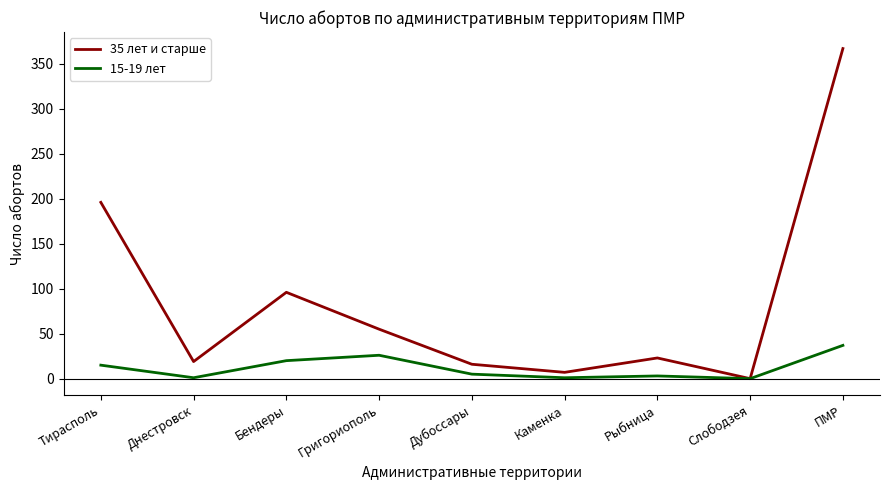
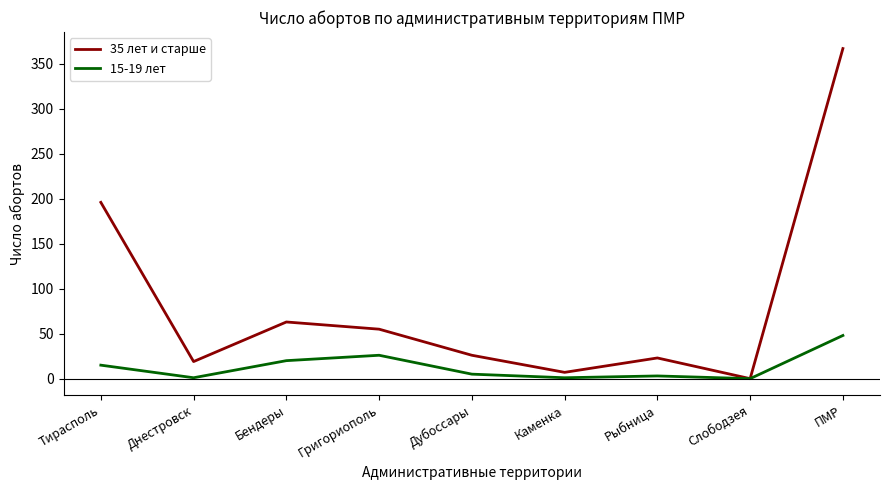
  {
    "35 лет и старше": {
      "Тирасполь": 200,
      "Днестровск": 20,
-     "Бендеры": 100,
+     "Бендеры": 60,
      "Григориополь": 60,
-     "Дубоссары": 20,
+     "Дубоссары": 30,
      "Каменка": 10,
      "Рыбница": 20,
      "ПМР": 370
    },
    "15-19 лет": {
      "Тирасполь": 20,
      "Днестровск": 0,
      "Бендеры": 20,
      "Григориополь": 30,
      "Дубоссары": 10,
      "Каменка": 0,
      "Рыбница": 0,
-     "ПМР": 40
+     "ПМР": 50
    }
  }
